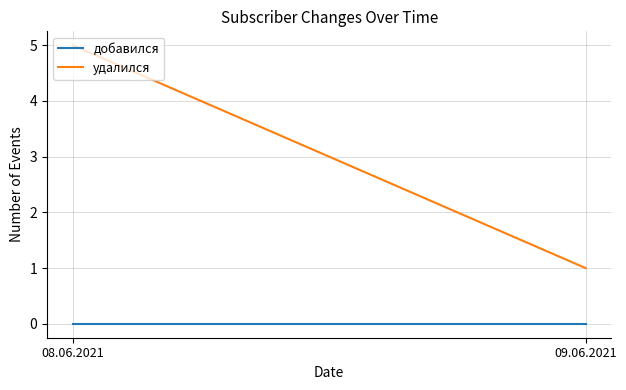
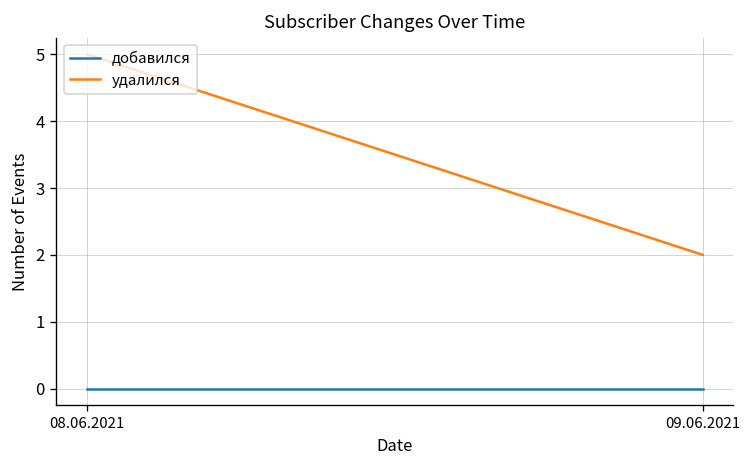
  {
    "добавился": {
      "08.06.2021": 0,
      "09.06.2021": 0
    },
    "удалился": {
-     "09.06.2021": 1
+     "09.06.2021": 2
    }
  }
